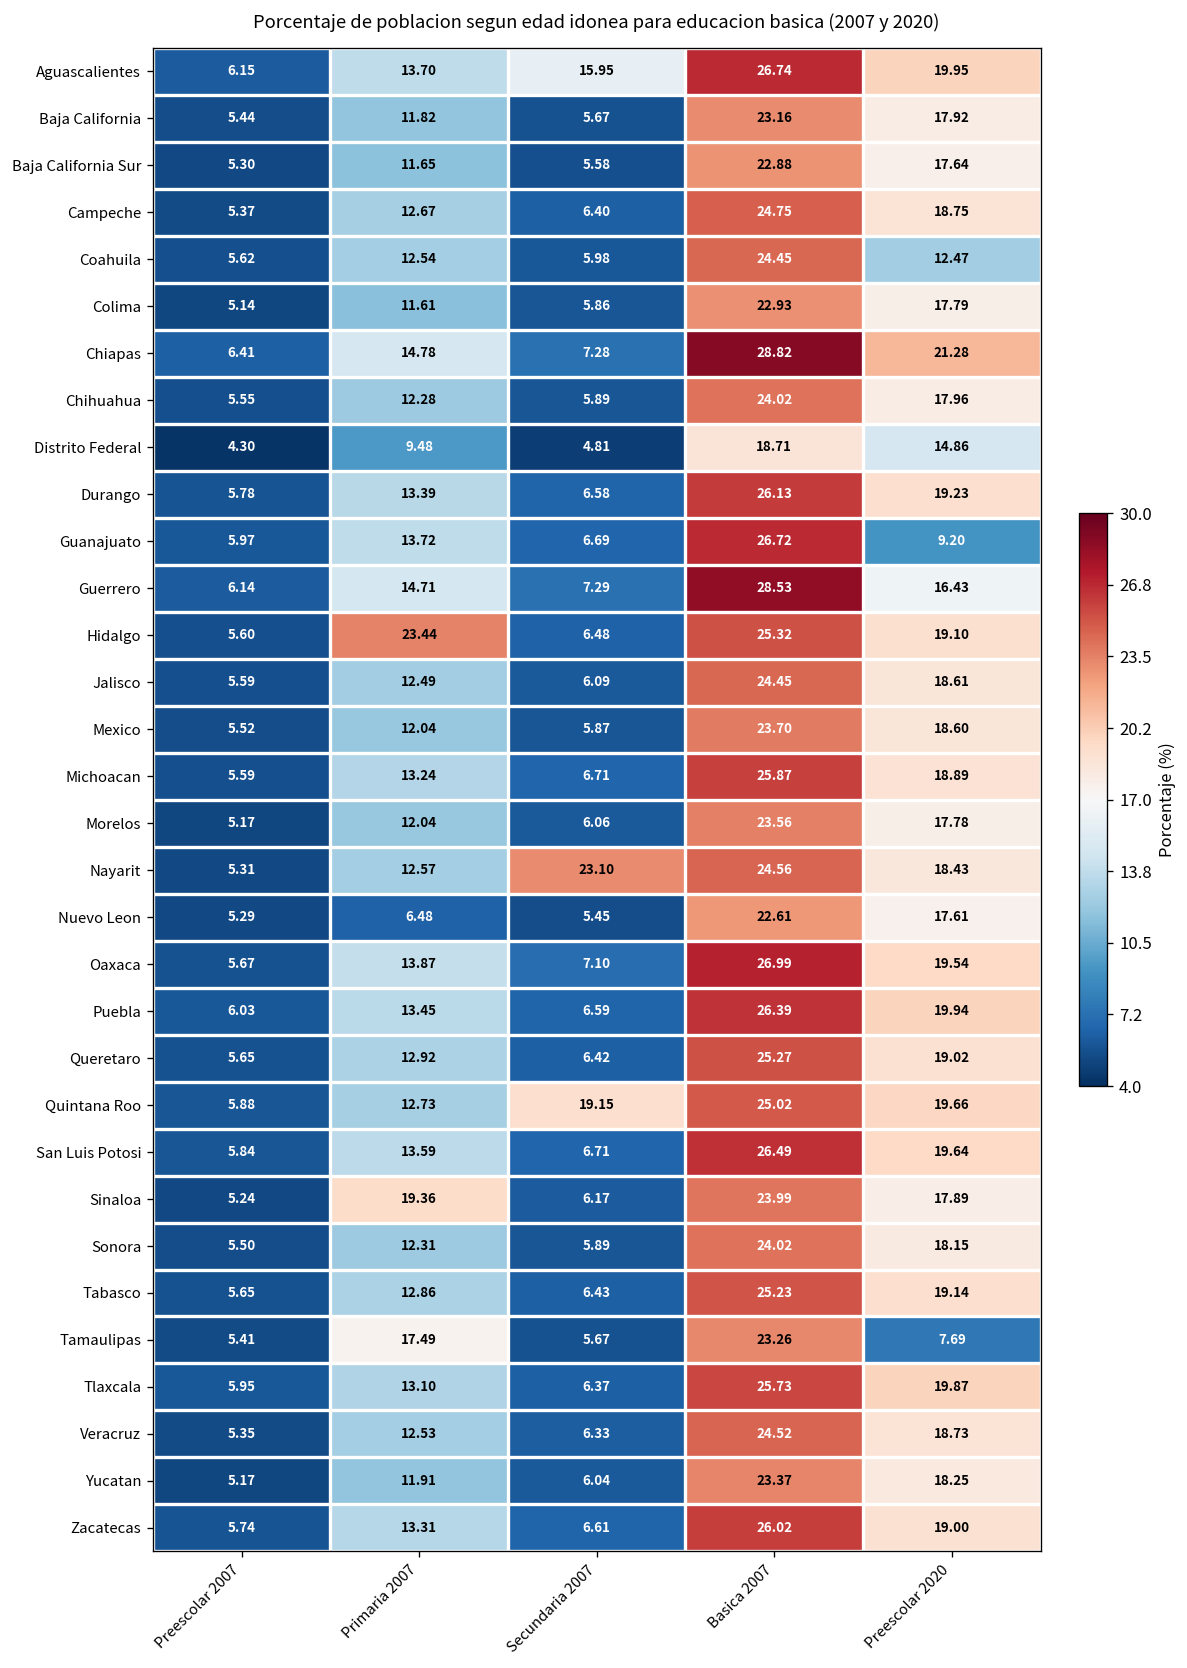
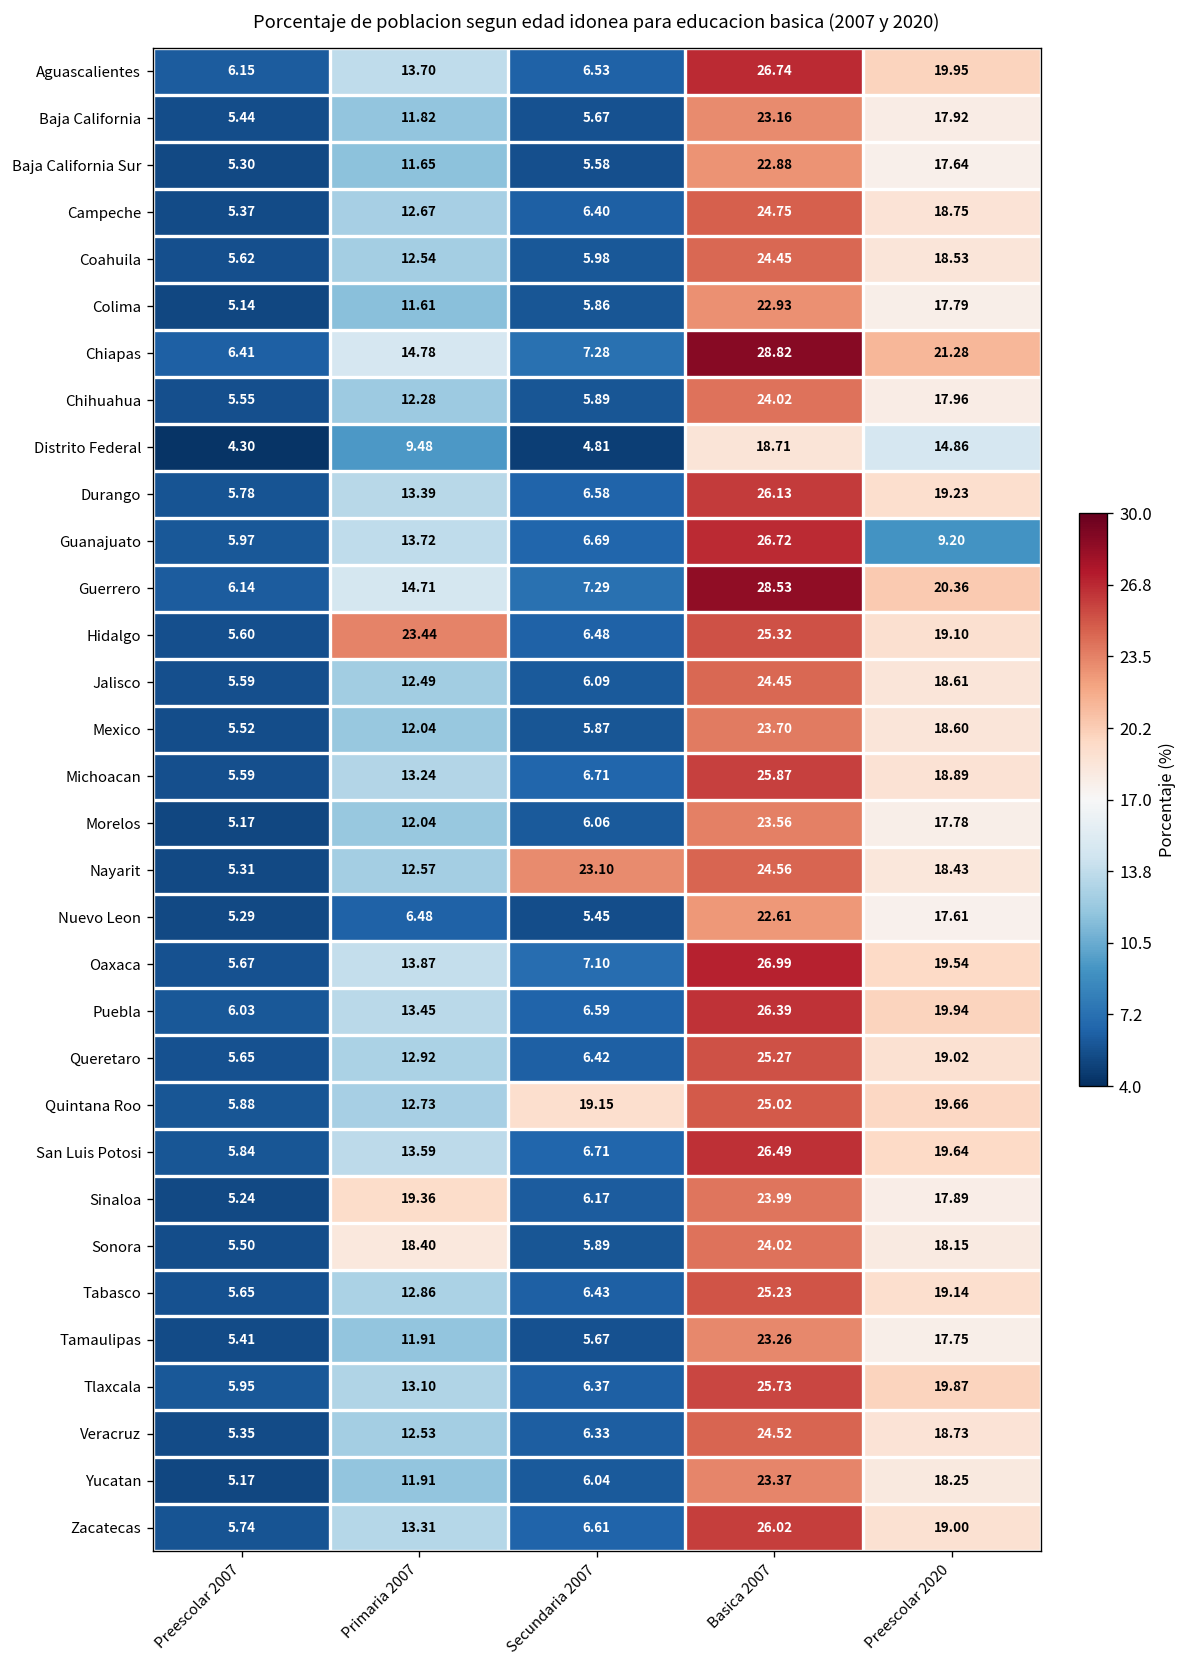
  {
    "Aguascalientes": {
      "Preescolar 2007": 6.15,
      "Primaria 2007": 13.70,
-     "Secundaria 2007": 15.95,
+     "Secundaria 2007": 6.53,
      "Basica 2007": 26.74,
      "Preescolar 2020": 19.95
    },
    "Baja California": {
      "Preescolar 2007": 5.44,
      "Primaria 2007": 11.82,
      "Secundaria 2007": 5.67,
      "Basica 2007": 23.16,
      "Preescolar 2020": 17.92
    },
    "Baja California Sur": {
      "Preescolar 2007": 5.30,
      "Primaria 2007": 11.65,
      "Secundaria 2007": 5.58,
      "Basica 2007": 22.88,
      "Preescolar 2020": 17.64
    },
    "Campeche": {
      "Preescolar 2007": 5.37,
      "Primaria 2007": 12.67,
      "Secundaria 2007": 6.40,
      "Basica 2007": 24.75,
      "Preescolar 2020": 18.75
    },
    "Coahuila": {
      "Preescolar 2007": 5.62,
      "Primaria 2007": 12.54,
      "Secundaria 2007": 5.98,
      "Basica 2007": 24.45,
-     "Preescolar 2020": 12.47
+     "Preescolar 2020": 18.53
    },
    "Colima": {
      "Preescolar 2007": 5.14,
      "Primaria 2007": 11.61,
      "Secundaria 2007": 5.86,
      "Basica 2007": 22.93,
      "Preescolar 2020": 17.79
    },
    "Chiapas": {
      "Preescolar 2007": 6.41,
      "Primaria 2007": 14.78,
      "Secundaria 2007": 7.28,
      "Basica 2007": 28.82,
      "Preescolar 2020": 21.28
    },
    "Chihuahua": {
      "Preescolar 2007": 5.55,
      "Primaria 2007": 12.28,
      "Secundaria 2007": 5.89,
      "Basica 2007": 24.02,
      "Preescolar 2020": 17.96
    },
    "Distrito Federal": {
      "Preescolar 2007": 4.30,
      "Primaria 2007": 9.48,
      "Secundaria 2007": 4.81,
      "Basica 2007": 18.71,
      "Preescolar 2020": 14.86
    },
    "Durango": {
      "Preescolar 2007": 5.78,
      "Primaria 2007": 13.39,
      "Secundaria 2007": 6.58,
      "Basica 2007": 26.13,
      "Preescolar 2020": 19.23
    },
    "Guanajuato": {
      "Preescolar 2007": 5.97,
      "Primaria 2007": 13.72,
      "Secundaria 2007": 6.69,
      "Basica 2007": 26.72,
      "Preescolar 2020": 9.20
    },
    "Guerrero": {
      "Preescolar 2007": 6.14,
      "Primaria 2007": 14.71,
      "Secundaria 2007": 7.29,
      "Basica 2007": 28.53,
-     "Preescolar 2020": 16.43
+     "Preescolar 2020": 20.36
    },
    "Hidalgo": {
      "Preescolar 2007": 5.60,
      "Primaria 2007": 23.44,
      "Secundaria 2007": 6.48,
      "Basica 2007": 25.32,
      "Preescolar 2020": 19.10
    },
    "Jalisco": {
      "Preescolar 2007": 5.59,
      "Primaria 2007": 12.49,
      "Secundaria 2007": 6.09,
      "Basica 2007": 24.45,
      "Preescolar 2020": 18.61
    },
    "Mexico": {
      "Preescolar 2007": 5.52,
      "Primaria 2007": 12.04,
      "Secundaria 2007": 5.87,
      "Basica 2007": 23.70,
      "Preescolar 2020": 18.60
    },
    "Michoacan": {
      "Preescolar 2007": 5.59,
      "Primaria 2007": 13.24,
      "Secundaria 2007": 6.71,
      "Basica 2007": 25.87,
      "Preescolar 2020": 18.89
    },
    "Morelos": {
      "Preescolar 2007": 5.17,
      "Primaria 2007": 12.04,
      "Secundaria 2007": 6.06,
      "Basica 2007": 23.56,
      "Preescolar 2020": 17.78
    },
    "Nayarit": {
      "Preescolar 2007": 5.31,
      "Primaria 2007": 12.57,
      "Secundaria 2007": 23.10,
      "Basica 2007": 24.56,
      "Preescolar 2020": 18.43
    },
    "Nuevo Leon": {
      "Preescolar 2007": 5.29,
      "Primaria 2007": 6.48,
      "Secundaria 2007": 5.45,
      "Basica 2007": 22.61,
      "Preescolar 2020": 17.61
    },
    "Oaxaca": {
      "Preescolar 2007": 5.67,
      "Primaria 2007": 13.87,
      "Secundaria 2007": 7.10,
      "Basica 2007": 26.99,
      "Preescolar 2020": 19.54
    },
    "Puebla": {
      "Preescolar 2007": 6.03,
      "Primaria 2007": 13.45,
      "Secundaria 2007": 6.59,
      "Basica 2007": 26.39,
      "Preescolar 2020": 19.94
    },
    "Queretaro": {
      "Preescolar 2007": 5.65,
      "Primaria 2007": 12.92,
      "Secundaria 2007": 6.42,
      "Basica 2007": 25.27,
      "Preescolar 2020": 19.02
    },
    "Quintana Roo": {
      "Preescolar 2007": 5.88,
      "Primaria 2007": 12.73,
      "Secundaria 2007": 19.15,
      "Basica 2007": 25.02,
      "Preescolar 2020": 19.66
    },
    "San Luis Potosi": {
      "Preescolar 2007": 5.84,
      "Primaria 2007": 13.59,
      "Secundaria 2007": 6.71,
      "Basica 2007": 26.49,
      "Preescolar 2020": 19.64
    },
    "Sinaloa": {
      "Preescolar 2007": 5.24,
      "Primaria 2007": 19.36,
      "Secundaria 2007": 6.17,
      "Basica 2007": 23.99,
      "Preescolar 2020": 17.89
    },
    "Sonora": {
      "Preescolar 2007": 5.50,
-     "Primaria 2007": 12.31,
+     "Primaria 2007": 18.40,
      "Secundaria 2007": 5.89,
      "Basica 2007": 24.02,
      "Preescolar 2020": 18.15
    },
    "Tabasco": {
      "Preescolar 2007": 5.65,
      "Primaria 2007": 12.86,
      "Secundaria 2007": 6.43,
      "Basica 2007": 25.23,
      "Preescolar 2020": 19.14
    },
    "Tamaulipas": {
      "Preescolar 2007": 5.41,
-     "Primaria 2007": 17.49,
+     "Primaria 2007": 11.91,
      "Secundaria 2007": 5.67,
      "Basica 2007": 23.26,
-     "Preescolar 2020": 7.69
+     "Preescolar 2020": 17.75
    },
    "Tlaxcala": {
      "Preescolar 2007": 5.95,
      "Primaria 2007": 13.10,
      "Secundaria 2007": 6.37,
      "Basica 2007": 25.73,
      "Preescolar 2020": 19.87
    },
    "Veracruz": {
      "Preescolar 2007": 5.35,
      "Primaria 2007": 12.53,
      "Secundaria 2007": 6.33,
      "Basica 2007": 24.52,
      "Preescolar 2020": 18.73
    },
    "Yucatan": {
      "Preescolar 2007": 5.17,
      "Primaria 2007": 11.91,
      "Secundaria 2007": 6.04,
      "Basica 2007": 23.37,
      "Preescolar 2020": 18.25
    },
    "Zacatecas": {
      "Preescolar 2007": 5.74,
      "Primaria 2007": 13.31,
      "Secundaria 2007": 6.61,
      "Basica 2007": 26.02,
      "Preescolar 2020": 19.00
    }
  }
